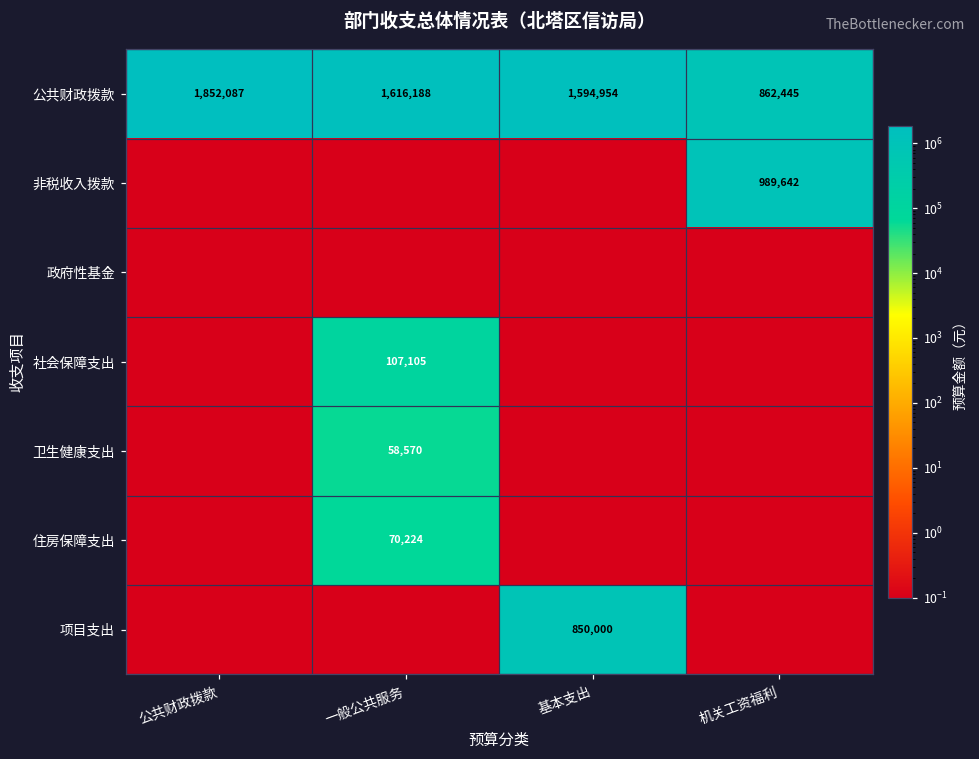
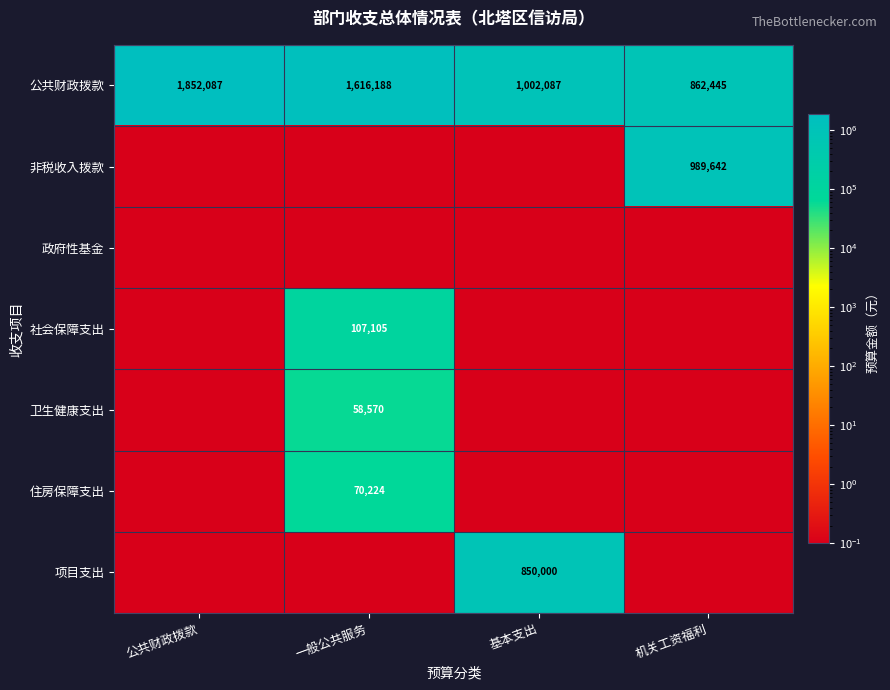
  {
    "公共财政拨款": {
      "公共财政拨款": "1,852,087",
      "一般公共服务": "1,616,188",
-     "基本支出": "1,594,954",
+     "基本支出": "1,002,087",
      "机关工资福利": "862,445"
    },
    "非税收入拨款": {
      "机关工资福利": "989,642"
    },
    "社会保障支出": {
      "一般公共服务": "107,105"
    },
    "卫生健康支出": {
      "一般公共服务": "58,570"
    },
    "住房保障支出": {
      "一般公共服务": "70,224"
    },
    "项目支出": {
      "基本支出": "850,000"
    }
  }
